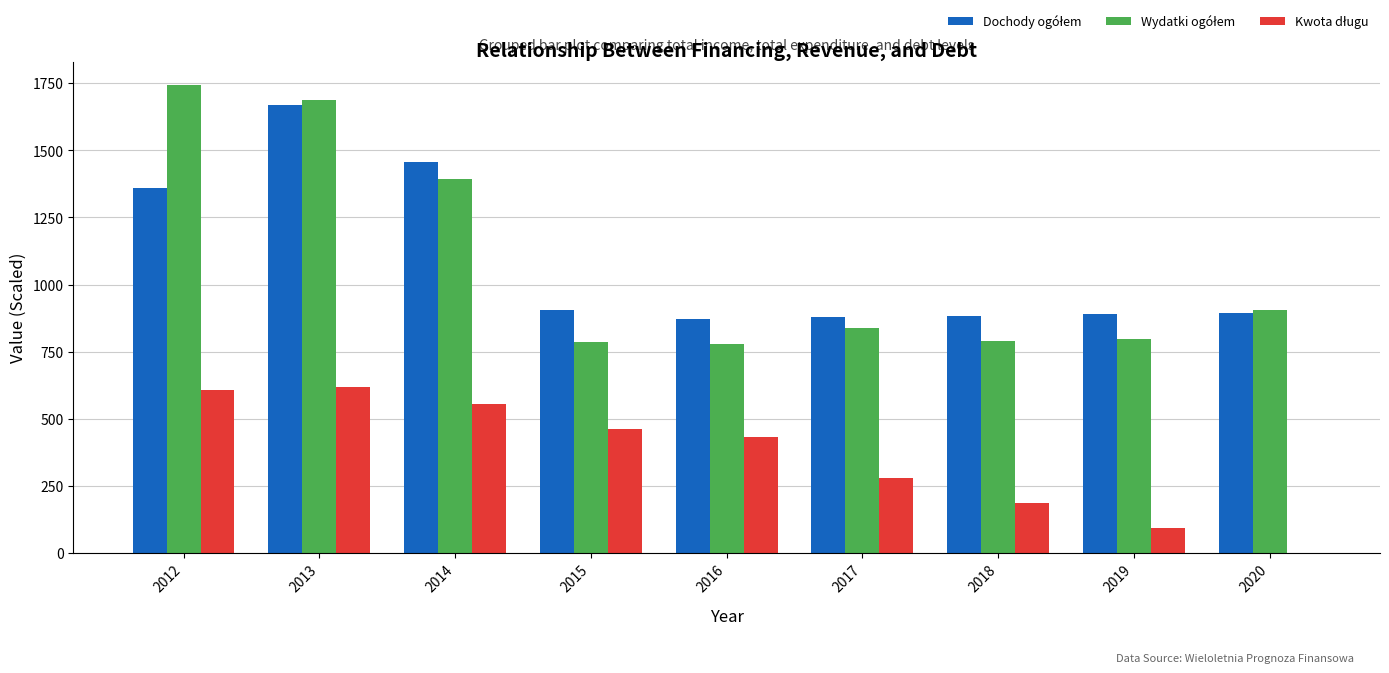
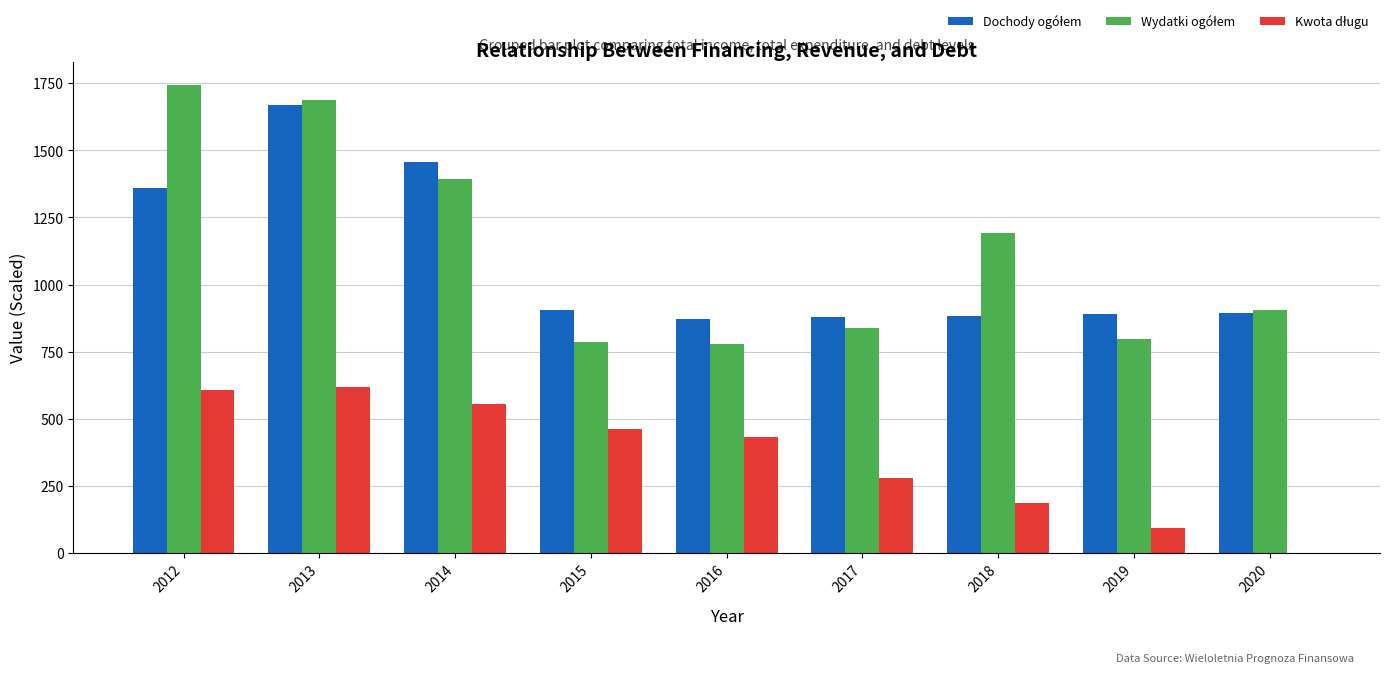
  {
    "Dochody ogółem": {
      "2012": 1360,
      "2013": 1670,
      "2014": 1460,
      "2015": 910,
      "2016": 870,
      "2017": 880,
      "2018": 880,
      "2019": 890,
      "2020": 900
    },
    "Wydatki ogółem": {
      "2012": 1740,
      "2013": 1690,
      "2014": 1390,
      "2015": 780,
      "2016": 780,
      "2017": 840,
-     "2018": 790,
+     "2018": 1190,
      "2019": 800,
      "2020": 910
    },
    "Kwota długu": {
      "2012": 610,
      "2013": 620,
      "2014": 560,
      "2015": 460,
      "2016": 430,
      "2017": 280,
      "2018": 190,
      "2019": 90,
      "2020": 0
    }
  }
